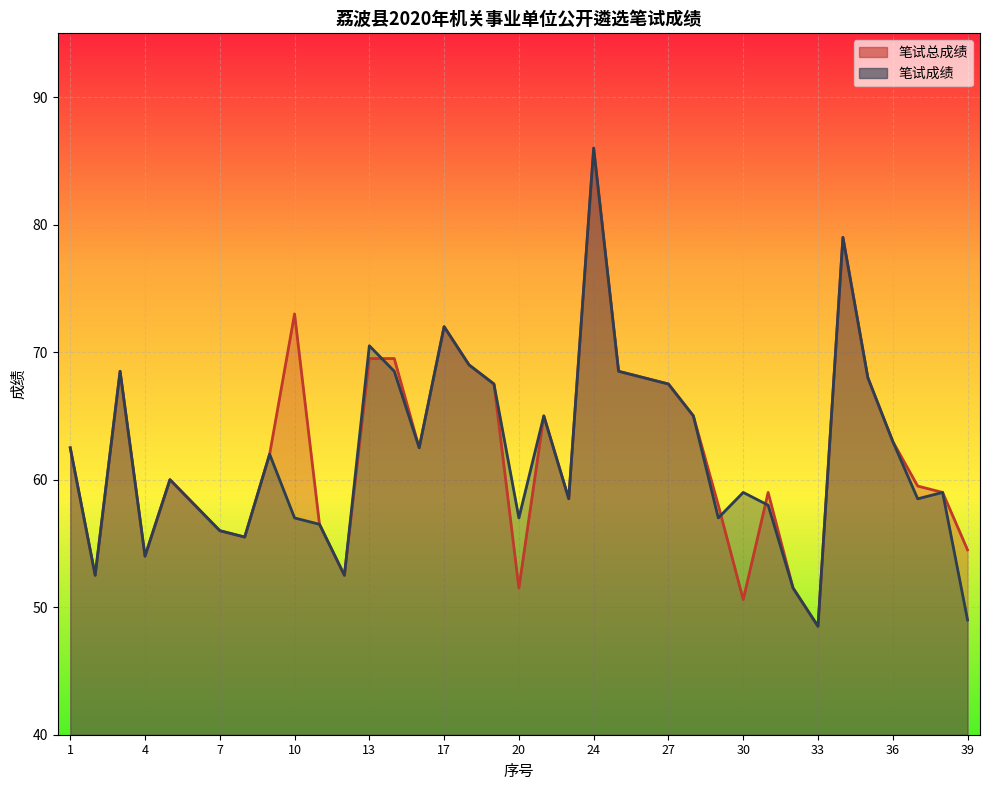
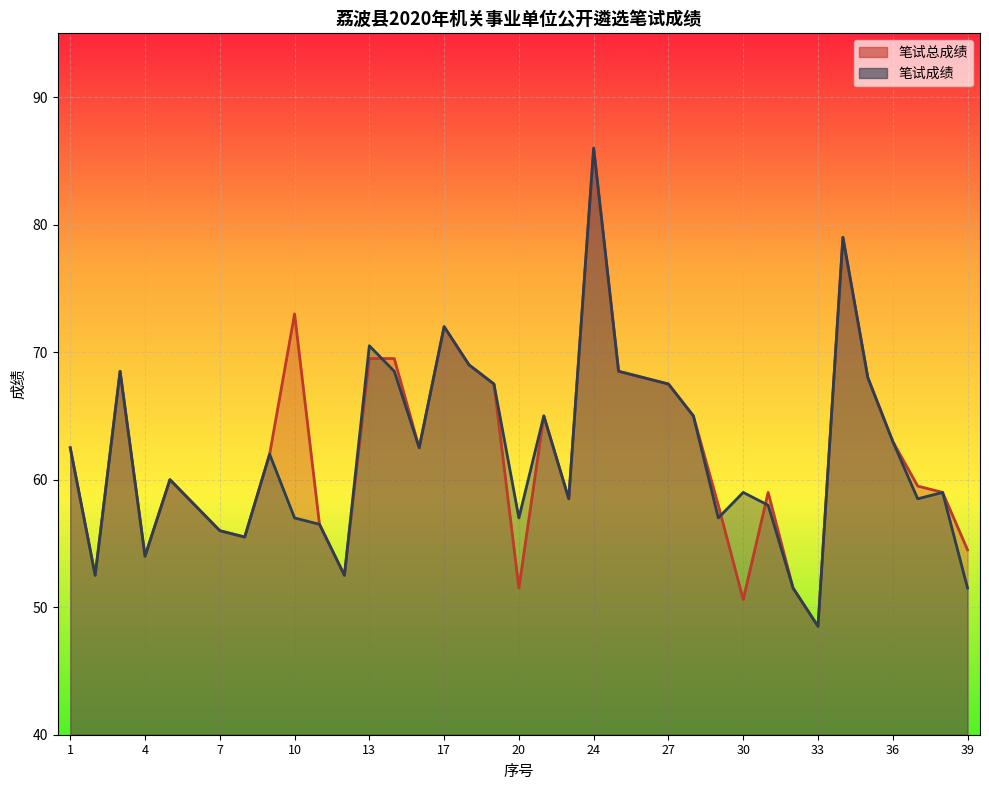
  {
    "笔试总成绩": {
      "10": 73.0,
      "13": 69.5,
      "20": 51.5,
      "30": 50.6,
      "39": 54.5
    },
    "笔试成绩": {
      "10": 57.0,
      "13": 70.5,
      "20": 57.0,
      "30": 59.0,
-     "39": 49.0
+     "39": 51.5
    }
  }
